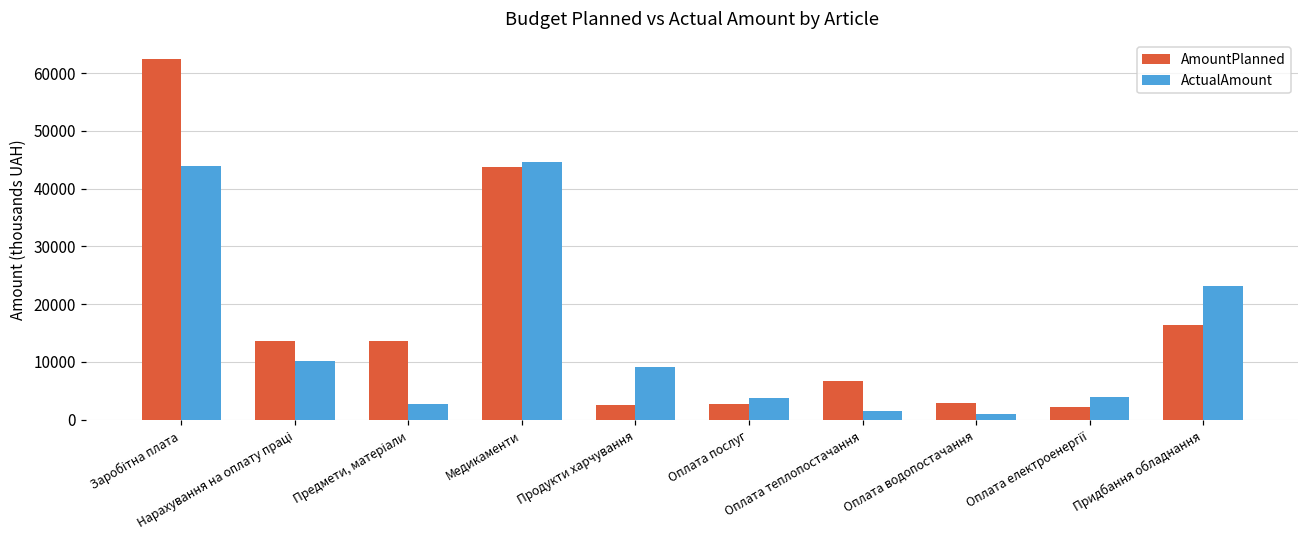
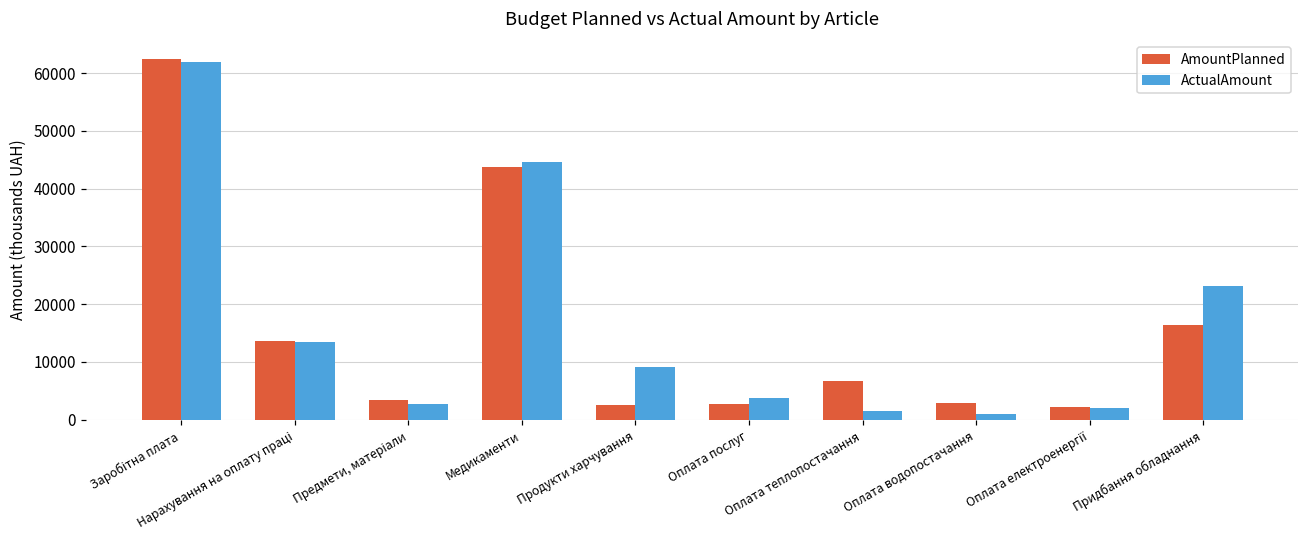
  {
    "AmountPlanned": {
      "Заробітна плата": 63000,
      "Нарахування на оплату праці": 14000,
-     "Предмети, матеріали": 14000,
+     "Предмети, матеріали": 3000,
      "Медикаменти": 44000,
      "Продукти харчування": 2000,
      "Оплата послуг": 3000,
      "Оплата теплопостачання": 7000,
      "Оплата водопостачання": 3000,
      "Оплата електроенергії": 2000,
      "Придбання обладнання": 16000
    },
    "ActualAmount": {
-     "Заробітна плата": 44000,
-     "Нарахування на оплату праці": 10000,
+     "Заробітна плата": 62000,
+     "Нарахування на оплату праці": 13000,
      "Предмети, матеріали": 3000,
      "Медикаменти": 45000,
      "Продукти харчування": 9000,
      "Оплата послуг": 4000,
      "Оплата теплопостачання": 2000,
      "Оплата водопостачання": 1000,
-     "Оплата електроенергії": 4000,
+     "Оплата електроенергії": 2000,
      "Придбання обладнання": 23000
    }
  }
